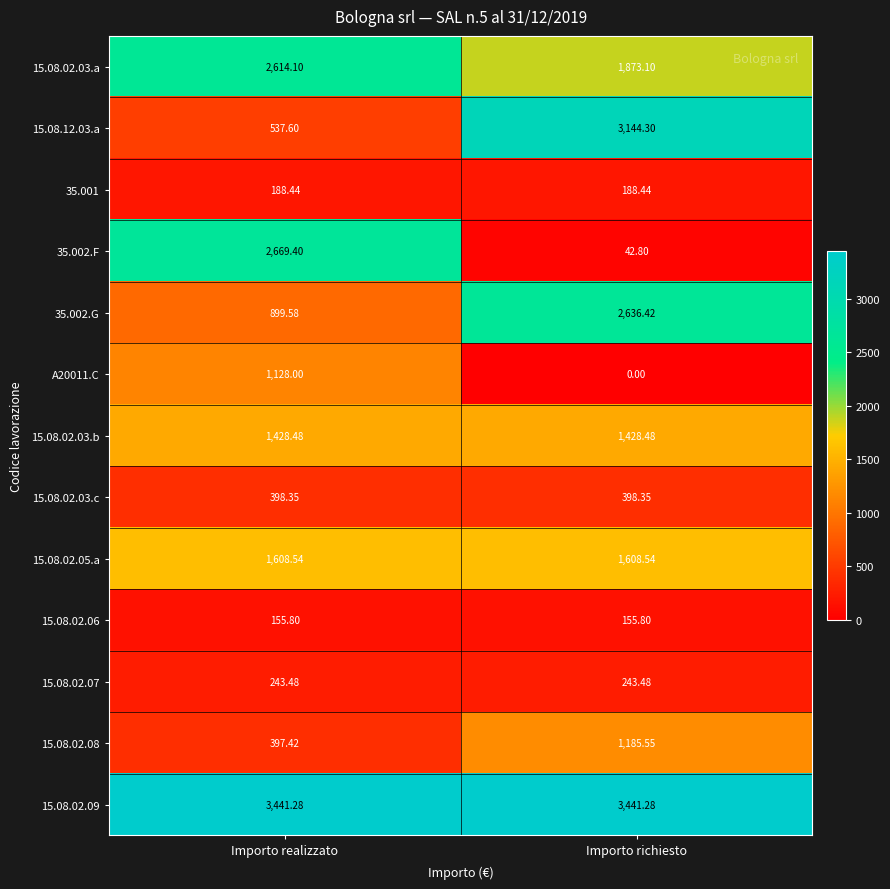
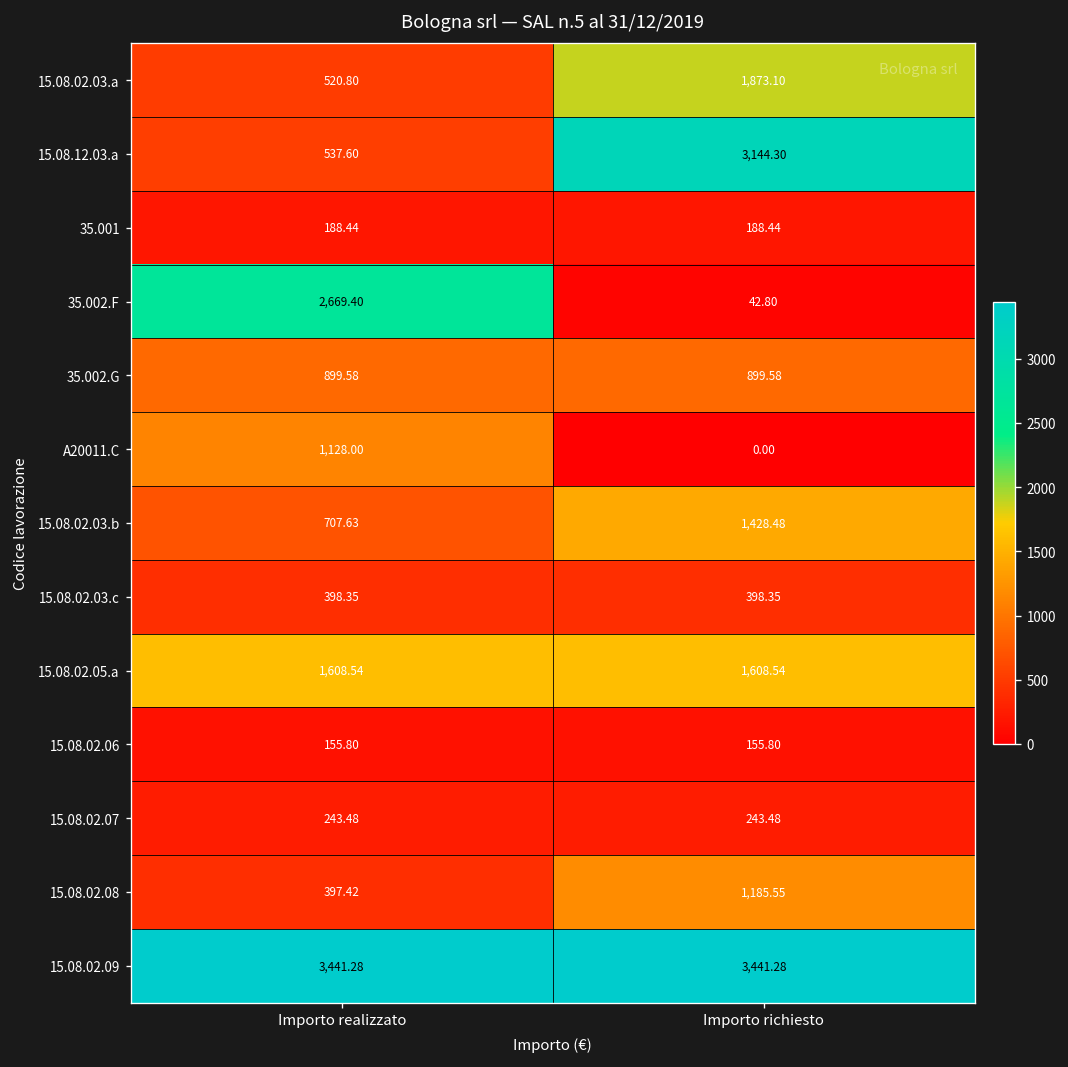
  {
    "15.08.02.03.a": {
-     "Importo realizzato": "2,614.10"
+     "Importo realizzato": "520.80"
    },
    "15.08.12.03.a": {
      "Importo realizzato": "537.60",
      "Importo richiesto": "3,144.30"
    },
    "35.001": {
      "Importo realizzato": "188.44",
      "Importo richiesto": "188.44"
    },
    "35.002.F": {
      "Importo realizzato": "2,669.40",
      "Importo richiesto": "42.80"
    },
    "35.002.G": {
      "Importo realizzato": "899.58",
-     "Importo richiesto": "2,636.42"
+     "Importo richiesto": "899.58"
    },
    "A20011.C": {
      "Importo realizzato": "1,128.00",
      "Importo richiesto": "0.00"
    },
    "15.08.02.03.b": {
-     "Importo realizzato": "1,428.48",
+     "Importo realizzato": "707.63",
      "Importo richiesto": "1,428.48"
    },
    "15.08.02.03.c": {
      "Importo realizzato": "398.35",
      "Importo richiesto": "398.35"
    },
    "15.08.02.05.a": {
      "Importo realizzato": "1,608.54",
      "Importo richiesto": "1,608.54"
    },
    "15.08.02.06": {
      "Importo realizzato": "155.80",
      "Importo richiesto": "155.80"
    },
    "15.08.02.07": {
      "Importo realizzato": "243.48",
      "Importo richiesto": "243.48"
    },
    "15.08.02.08": {
      "Importo realizzato": "397.42",
      "Importo richiesto": "1,185.55"
    },
    "15.08.02.09": {
      "Importo realizzato": "3,441.28",
      "Importo richiesto": "3,441.28"
    }
  }
